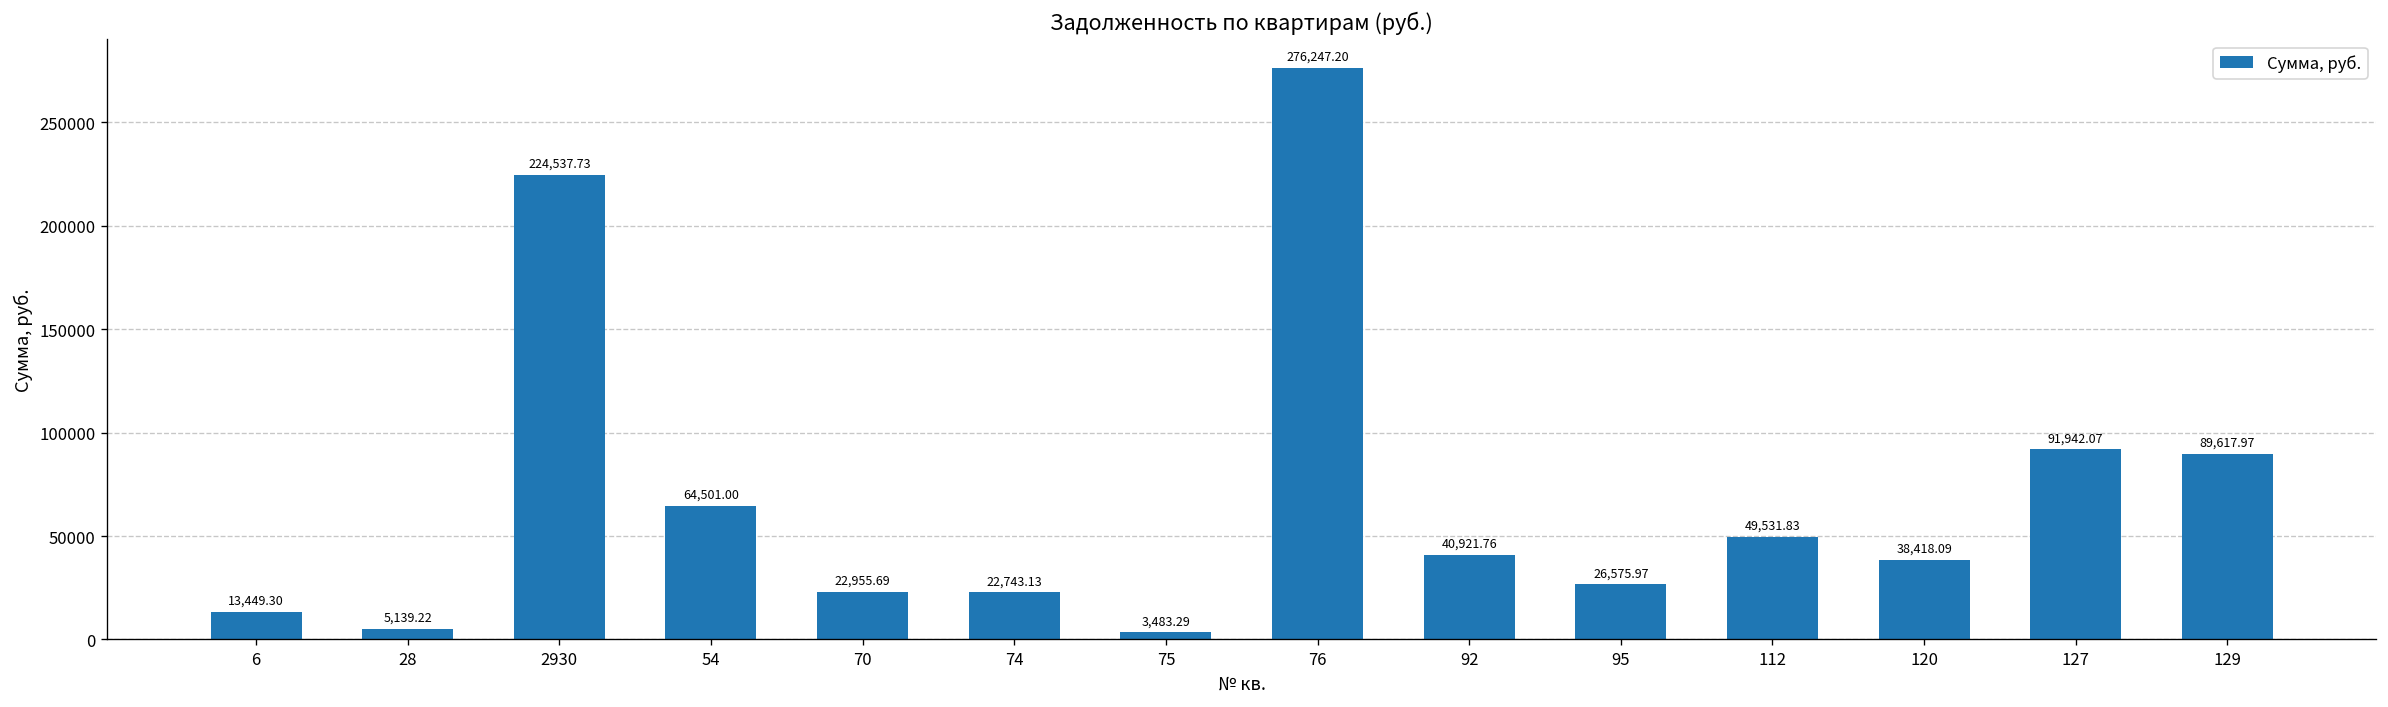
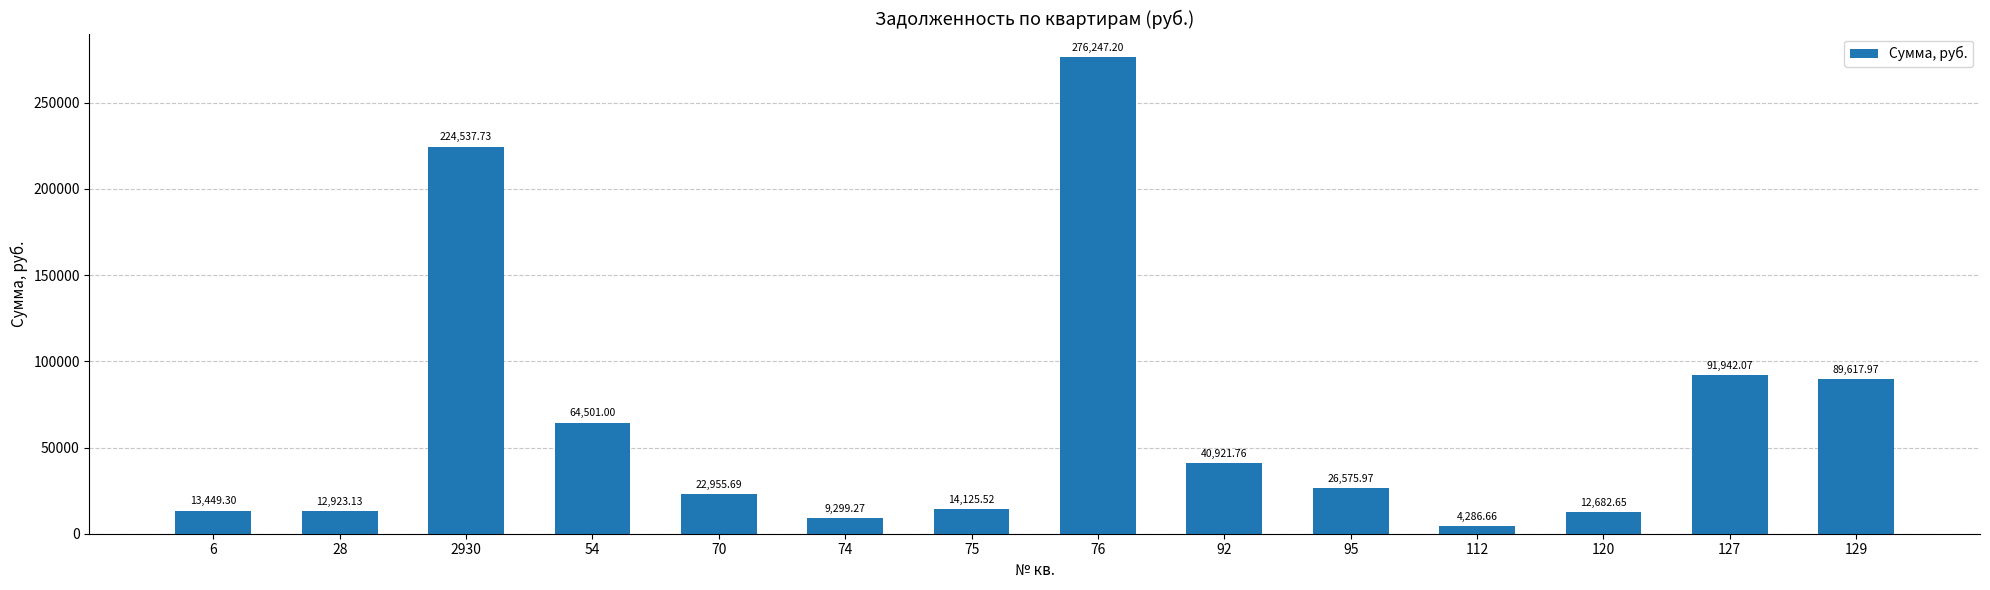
  {
    "6": "13,449.30",
-   "28": "5,139.22",
+   "28": "12,923.13",
    "2930": "224,537.73",
    "54": "64,501.00",
    "70": "22,955.69",
-   "74": "22,743.13",
-   "75": "3,483.29",
+   "74": "9,299.27",
+   "75": "14,125.52",
    "76": "276,247.20",
    "92": "40,921.76",
    "95": "26,575.97",
-   "112": "49,531.83",
-   "120": "38,418.09",
+   "112": "4,286.66",
+   "120": "12,682.65",
    "127": "91,942.07",
    "129": "89,617.97"
  }
